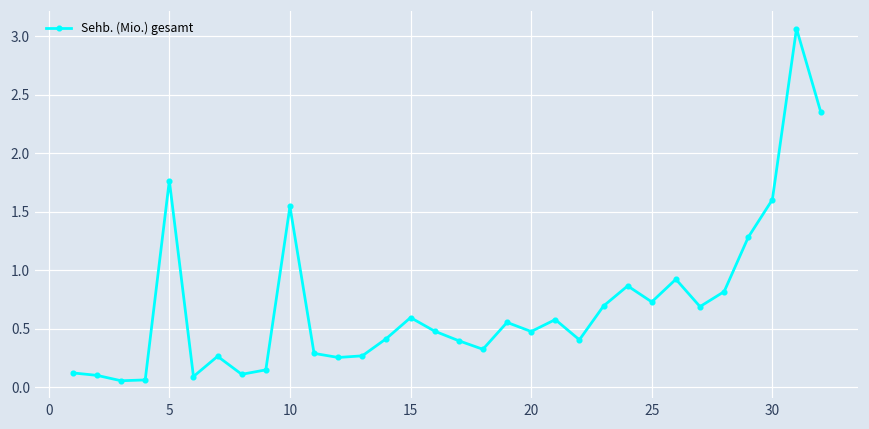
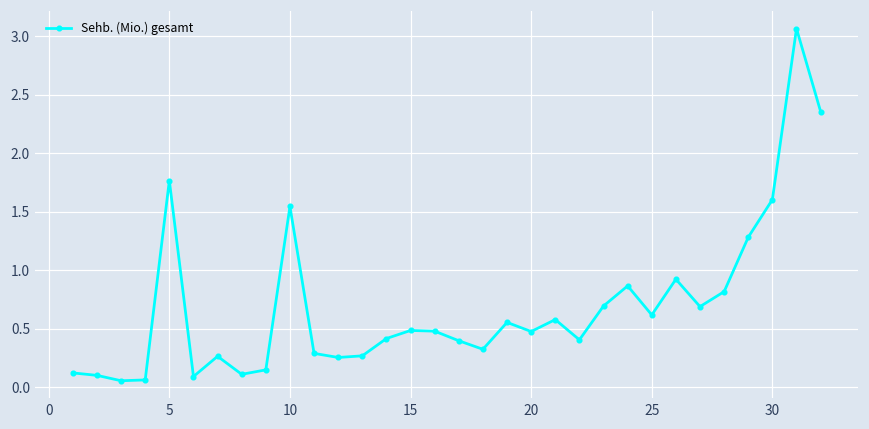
  {
    "5": 1.77,
    "10": 1.54,
-   "15": 0.59,
+   "15": 0.48,
    "20": 0.48,
-   "25": 0.73,
+   "25": 0.62,
    "30": 1.60
  }
